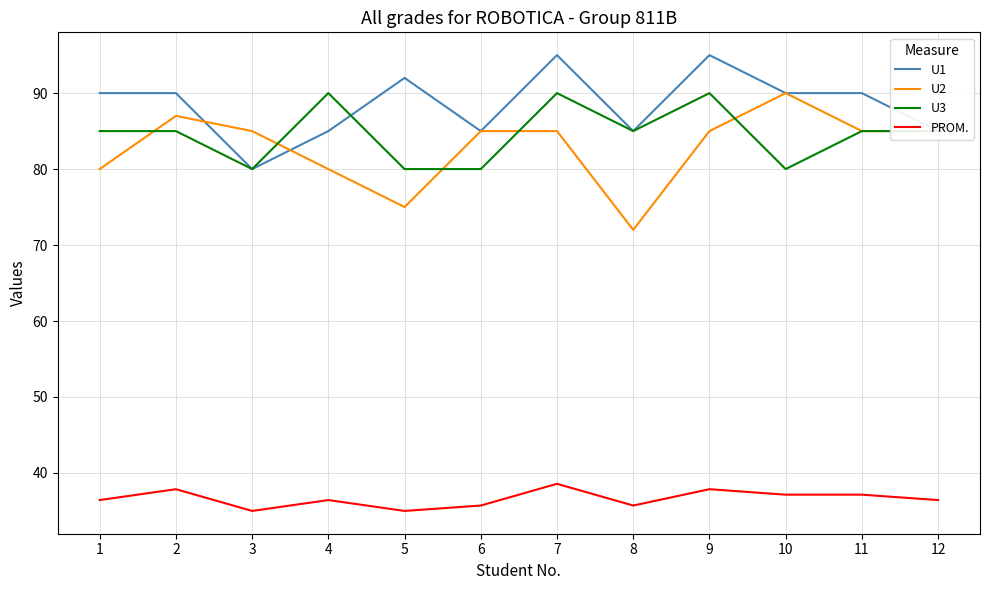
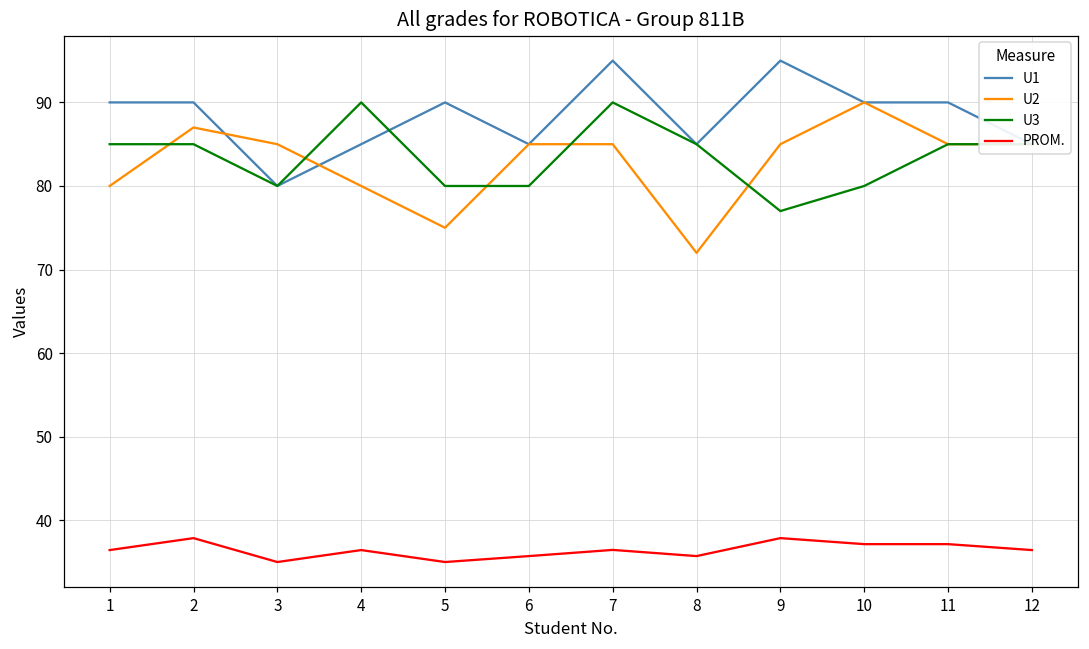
  {
    "U1": {
      "1": 90,
      "2": 90,
      "4": 85,
-     "5": 92,
+     "5": 90,
      "7": 95,
      "9": 95,
      "11": 90
    },
    "U2": {
      "1": 80,
      "2": 87,
      "3": 85,
      "4": 80,
      "5": 75,
      "7": 85,
      "8": 72,
      "9": 85
    },
    "U3": {
      "1": 85,
      "2": 85,
      "4": 90,
      "5": 80,
      "6": 80,
      "7": 90,
-     "9": 90,
+     "9": 77,
      "10": 80
    },
    "PROM.": {
      "1": 36,
      "2": 38,
      "3": 35,
      "4": 36,
      "5": 35,
      "6": 36,
-     "7": 39,
+     "7": 36,
      "8": 36,
      "9": 38,
      "10": 37,
      "11": 37,
      "12": 36
    }
  }
